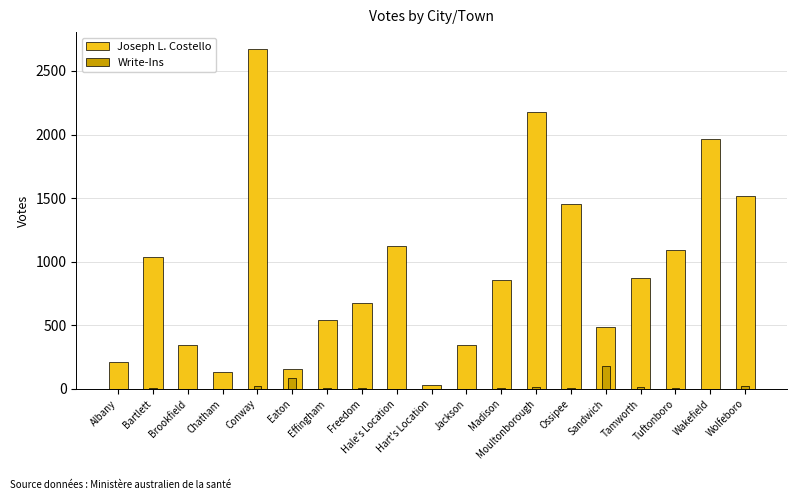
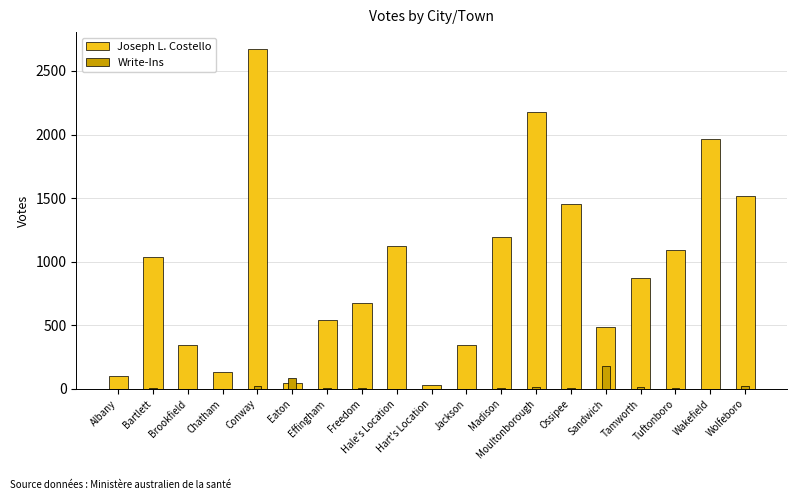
  {
    "Joseph L. Costello": {
-     "Albany": 210,
+     "Albany": 100,
      "Bartlett": 1030,
      "Brookfield": 340,
      "Chatham": 130,
      "Conway": 2670,
-     "Eaton": 150,
+     "Eaton": 40,
      "Effingham": 540,
      "Freedom": 670,
      "Hale's Location": 1120,
      "Hart's Location": 30,
      "Jackson": 350,
-     "Madison": 860,
+     "Madison": 1190,
      "Moultonborough": 2180,
      "Ossipee": 1450,
      "Sandwich": 490,
      "Tamworth": 870,
      "Tuftonboro": 1090,
      "Wakefield": 1970,
      "Wolfeboro": 1520
    },
    "Write-Ins": {
      "Brookfield": 0,
      "Chatham": 0,
      "Hale's Location": 0,
      "Hart's Location": 0,
      "Wakefield": 0
    }
  }
